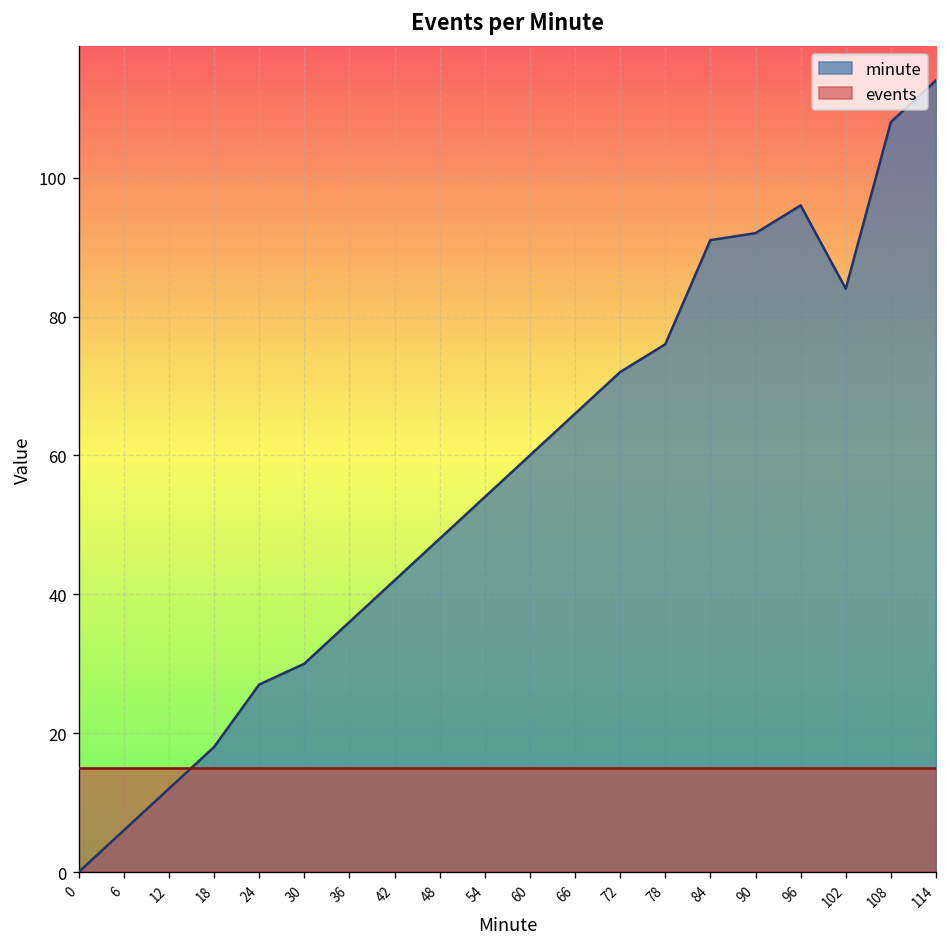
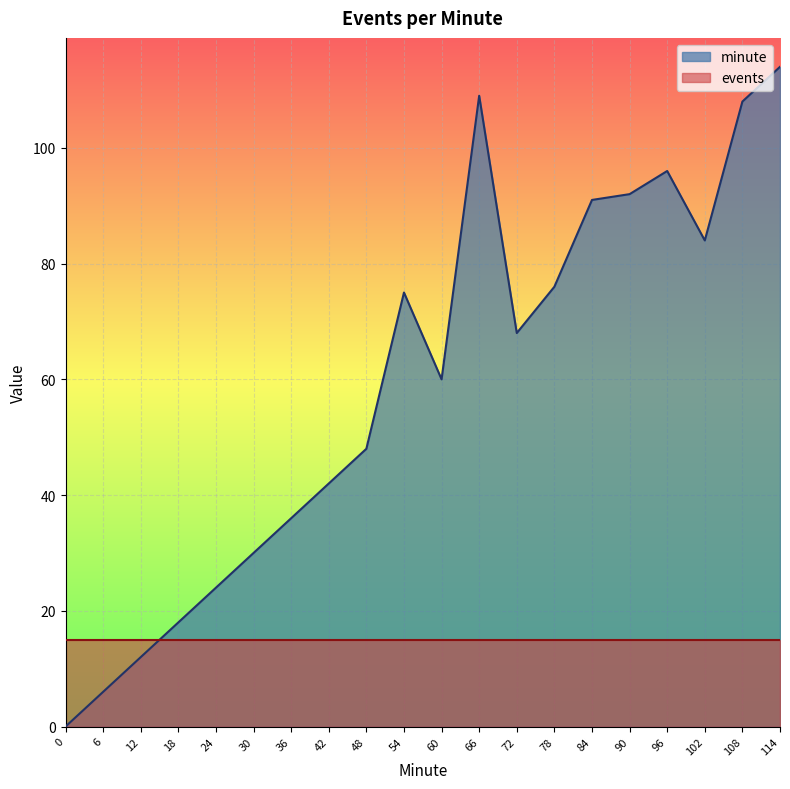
  {
    "minute": {
      "0": 0,
      "6": 6,
      "12": 12,
      "18": 18,
-     "24": 27,
+     "24": 24,
      "30": 30,
      "36": 36,
      "42": 42,
      "48": 48,
-     "54": 54,
+     "54": 75,
      "60": 60,
-     "66": 66,
-     "72": 72,
+     "66": 109,
+     "72": 68,
      "78": 76,
      "84": 91,
      "90": 92,
      "96": 96,
      "102": 84,
      "108": 108,
      "114": 114
    },
    "events": {
      "0": 15,
      "6": 15,
      "12": 15,
      "18": 15,
      "24": 15,
      "30": 15,
      "36": 15,
      "42": 15,
      "48": 15,
      "54": 15,
      "60": 15,
      "66": 15,
      "72": 15,
      "78": 15,
      "84": 15,
      "90": 15,
      "96": 15,
      "102": 15,
      "108": 15,
      "114": 15
    }
  }
